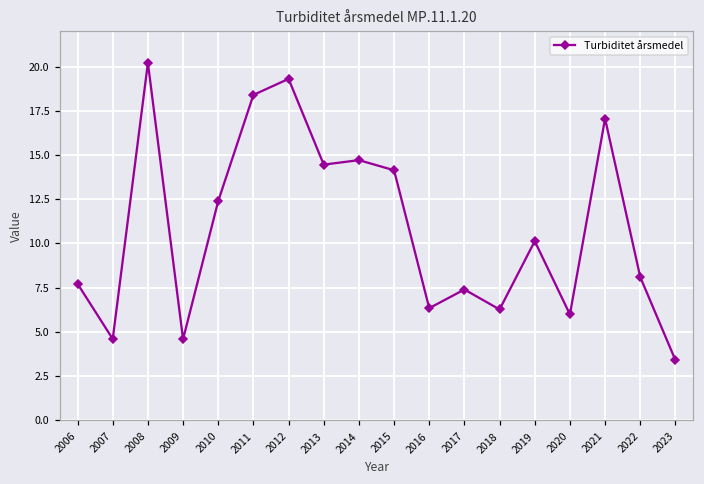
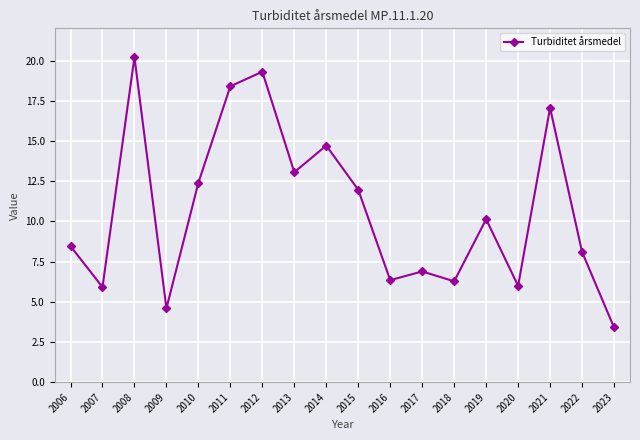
  {
-   "2006": 7.7,
-   "2007": 4.6,
+   "2006": 8.5,
+   "2007": 5.9,
    "2008": 20.2,
    "2009": 4.6,
    "2010": 12.4,
    "2011": 18.4,
    "2012": 19.3,
-   "2013": 14.5,
+   "2013": 13.1,
    "2014": 14.7,
-   "2015": 14.1,
+   "2015": 12.0,
    "2016": 6.3,
-   "2017": 7.4,
+   "2017": 6.9,
    "2018": 6.3,
    "2019": 10.1,
    "2020": 6.0,
    "2021": 17.1,
    "2022": 8.1,
    "2023": 3.4
  }
